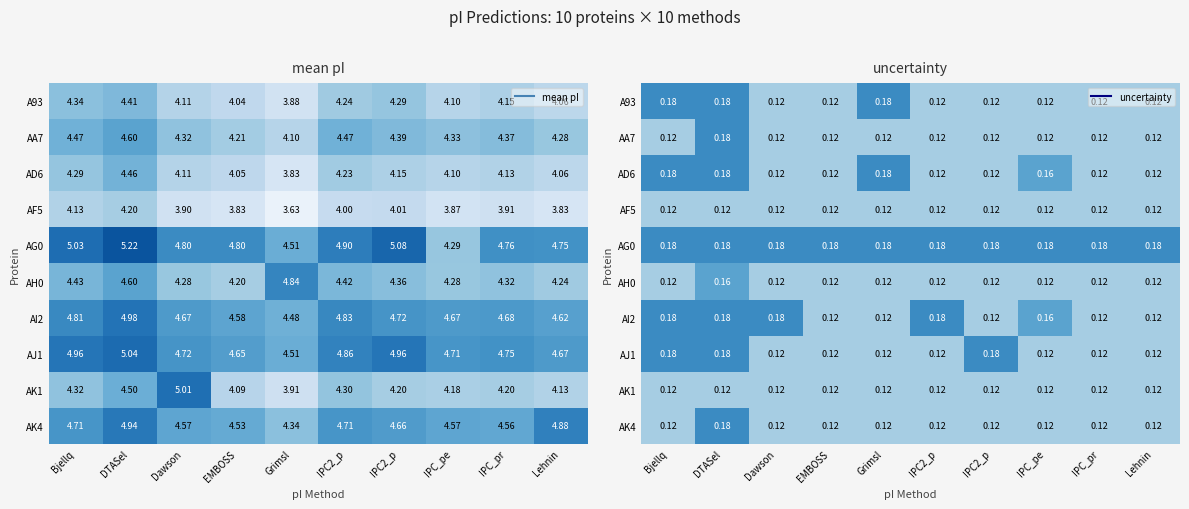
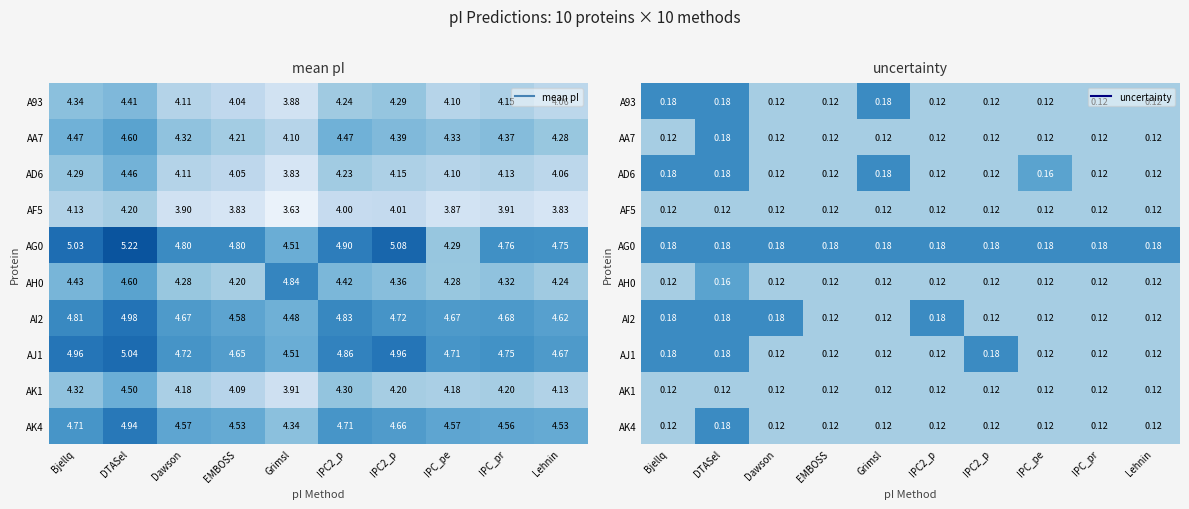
  {
    "mean pI": {
      "A93": {
        "Bjellq": 4.34,
        "DTASel": 4.41,
        "Dawson": 4.11,
        "EMBOSS": 4.04,
        "Grimsl": 3.88,
        "IPC_pe": 4.10
      },
      "AA7": {
        "Bjellq": 4.47,
        "DTASel": 4.60,
        "Dawson": 4.32,
        "EMBOSS": 4.21,
        "Grimsl": 4.10,
        "IPC_pe": 4.33,
        "IPC_pr": 4.37,
        "Lehnin": 4.28
      },
      "AD6": {
        "Bjellq": 4.29,
        "DTASel": 4.46,
        "Dawson": 4.11,
        "EMBOSS": 4.05,
        "Grimsl": 3.83,
        "IPC_pe": 4.10,
        "IPC_pr": 4.13,
        "Lehnin": 4.06
      },
      "AF5": {
        "Bjellq": 4.13,
        "DTASel": 4.20,
        "Dawson": 3.90,
        "EMBOSS": 3.83,
        "Grimsl": 3.63,
        "IPC_pe": 3.87,
        "IPC_pr": 3.91,
        "Lehnin": 3.83
      },
      "AG0": {
        "Bjellq": 5.03,
        "DTASel": 5.22,
        "Dawson": 4.80,
        "EMBOSS": 4.80,
        "Grimsl": 4.51,
        "IPC_pe": 4.29,
        "IPC_pr": 4.76,
        "Lehnin": 4.75
      },
      "AH0": {
        "Bjellq": 4.43,
        "DTASel": 4.60,
        "Dawson": 4.28,
        "EMBOSS": 4.20,
        "Grimsl": 4.84,
        "IPC_pe": 4.28,
        "IPC_pr": 4.32,
        "Lehnin": 4.24
      },
      "AI2": {
        "Bjellq": 4.81,
        "DTASel": 4.98,
        "Dawson": 4.67,
        "EMBOSS": 4.58,
        "Grimsl": 4.48,
        "IPC_pe": 4.67,
        "IPC_pr": 4.68,
        "Lehnin": 4.62
      },
      "AJ1": {
        "Bjellq": 4.96,
        "DTASel": 5.04,
        "Dawson": 4.72,
        "EMBOSS": 4.65,
        "Grimsl": 4.51,
        "IPC_pe": 4.71,
        "IPC_pr": 4.75,
        "Lehnin": 4.67
      },
      "AK1": {
        "Bjellq": 4.32,
        "DTASel": 4.50,
-       "Dawson": 5.01,
+       "Dawson": 4.18,
        "EMBOSS": 4.09,
        "Grimsl": 3.91,
        "IPC_pe": 4.18,
        "IPC_pr": 4.20,
        "Lehnin": 4.13
      },
      "AK4": {
        "Bjellq": 4.71,
        "DTASel": 4.94,
        "Dawson": 4.57,
        "EMBOSS": 4.53,
        "Grimsl": 4.34,
        "IPC_pe": 4.57,
        "IPC_pr": 4.56,
-       "Lehnin": 4.88
+       "Lehnin": 4.53
      }
    },
    "uncertainty": {
      "A93": {
        "Bjellq": 0.18,
        "DTASel": 0.18,
        "Dawson": 0.12,
        "EMBOSS": 0.12,
        "Grimsl": 0.18,
        "IPC_pe": 0.12
      },
      "AA7": {
        "Bjellq": 0.12,
        "DTASel": 0.18,
        "Dawson": 0.12,
        "EMBOSS": 0.12,
        "Grimsl": 0.12,
        "IPC_pe": 0.12,
        "IPC_pr": 0.12,
        "Lehnin": 0.12
      },
      "AD6": {
        "Bjellq": 0.18,
        "DTASel": 0.18,
        "Dawson": 0.12,
        "EMBOSS": 0.12,
        "Grimsl": 0.18,
        "IPC_pe": 0.16,
        "IPC_pr": 0.12,
        "Lehnin": 0.12
      },
      "AF5": {
        "Bjellq": 0.12,
        "DTASel": 0.12,
        "Dawson": 0.12,
        "EMBOSS": 0.12,
        "Grimsl": 0.12,
        "IPC_pe": 0.12,
        "IPC_pr": 0.12,
        "Lehnin": 0.12
      },
      "AG0": {
        "Bjellq": 0.18,
        "DTASel": 0.18,
        "Dawson": 0.18,
        "EMBOSS": 0.18,
        "Grimsl": 0.18,
        "IPC_pe": 0.18,
        "IPC_pr": 0.18,
        "Lehnin": 0.18
      },
      "AH0": {
        "Bjellq": 0.12,
        "DTASel": 0.16,
        "Dawson": 0.12,
        "EMBOSS": 0.12,
        "Grimsl": 0.12,
        "IPC_pe": 0.12,
        "IPC_pr": 0.12,
        "Lehnin": 0.12
      },
      "AI2": {
        "Bjellq": 0.18,
        "DTASel": 0.18,
        "Dawson": 0.18,
        "EMBOSS": 0.12,
        "Grimsl": 0.12,
-       "IPC_pe": 0.16,
+       "IPC_pe": 0.12,
        "IPC_pr": 0.12,
        "Lehnin": 0.12
      },
      "AJ1": {
        "Bjellq": 0.18,
        "DTASel": 0.18,
        "Dawson": 0.12,
        "EMBOSS": 0.12,
        "Grimsl": 0.12,
        "IPC_pe": 0.12,
        "IPC_pr": 0.12,
        "Lehnin": 0.12
      },
      "AK1": {
        "Bjellq": 0.12,
        "DTASel": 0.12,
        "Dawson": 0.12,
        "EMBOSS": 0.12,
        "Grimsl": 0.12,
        "IPC_pe": 0.12,
        "IPC_pr": 0.12,
        "Lehnin": 0.12
      },
      "AK4": {
        "Bjellq": 0.12,
        "DTASel": 0.18,
        "Dawson": 0.12,
        "EMBOSS": 0.12,
        "Grimsl": 0.12,
        "IPC_pe": 0.12,
        "IPC_pr": 0.12,
        "Lehnin": 0.12
      }
    }
  }
